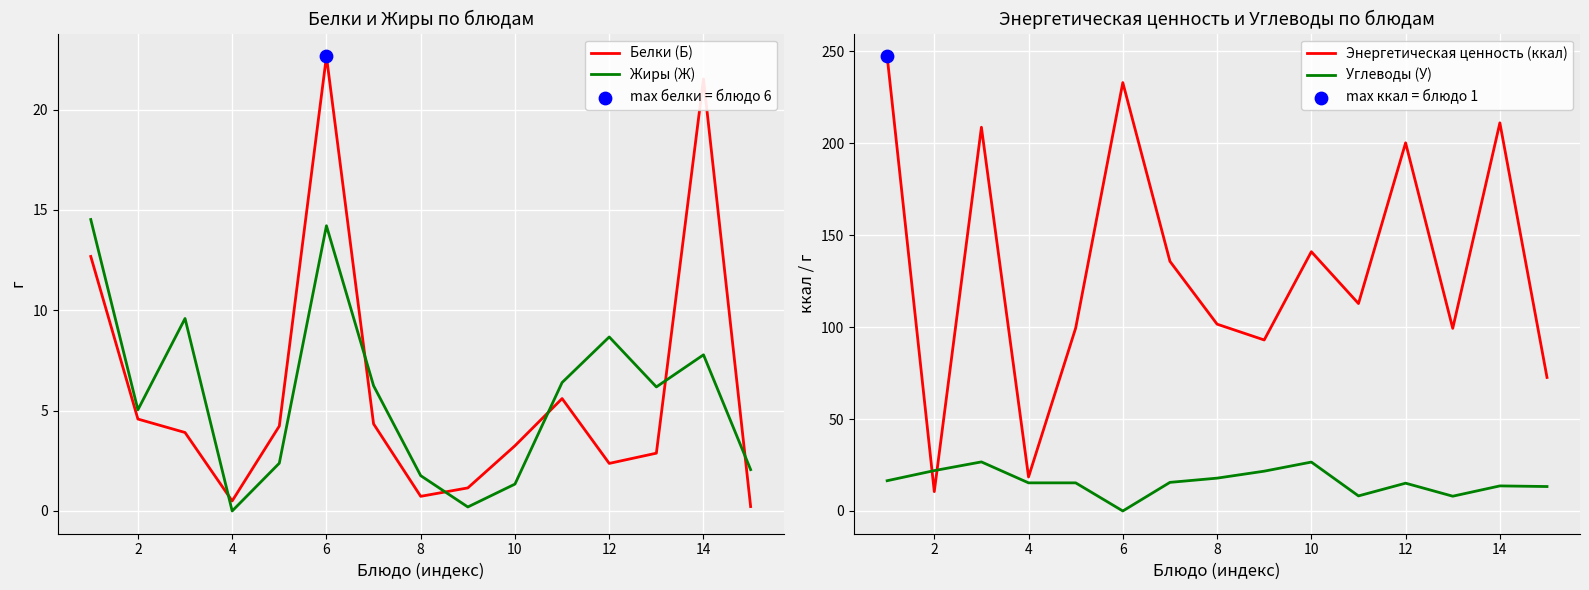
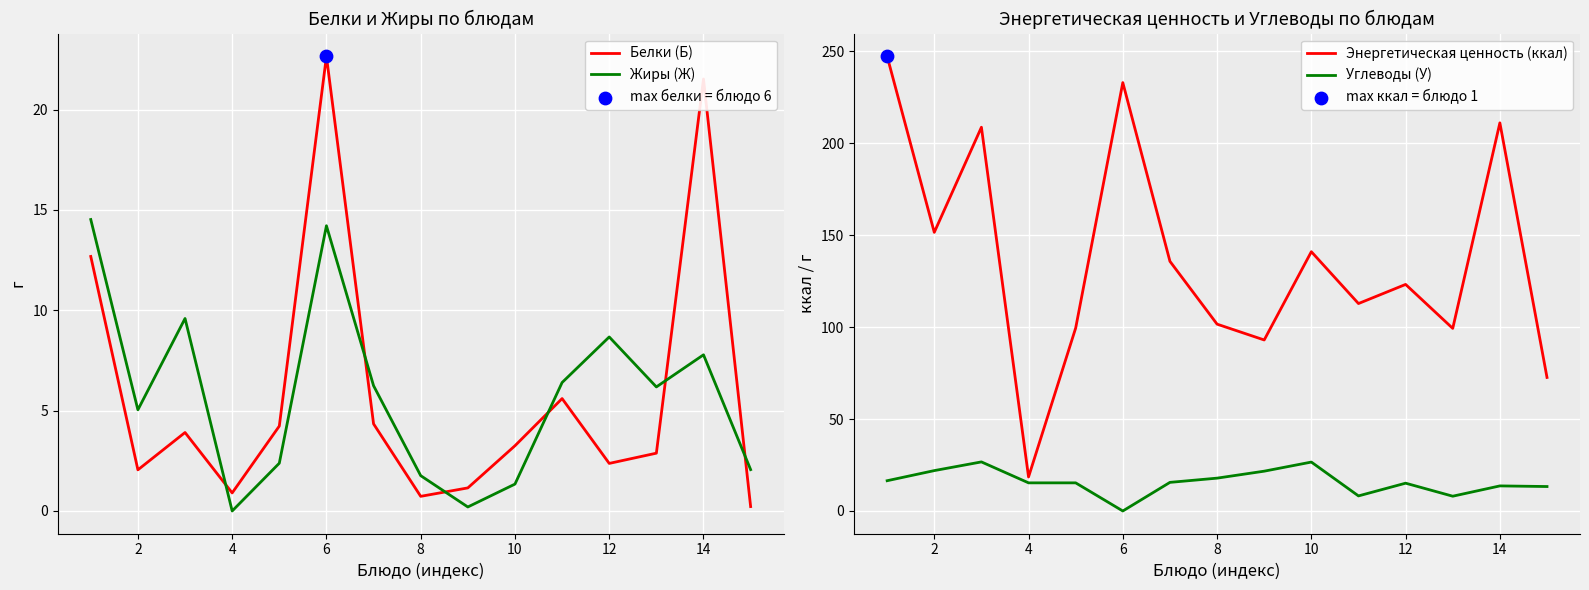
  {
    "Белки и Жиры по блюдам": {
      "Белки (Б)": {
-       "2": 4.6,
-       "4": 0.5,
+       "2": 2.1,
+       "4": 0.9,
        "8": 0.7,
        "10": 3.3,
        "12": 2.4
      },
      "Жиры (Ж)": {
        "2": 5.0,
        "4": 0.0,
        "6": 14.2,
        "8": 1.8,
        "10": 1.3,
        "12": 8.7,
        "14": 7.8
      }
    },
    "Энергетическая ценность и Углеводы по блюдам": {
      "Энергетическая ценность (ккал)": {
-       "2": 11,
+       "2": 152,
        "4": 19,
        "6": 233,
        "8": 102,
        "10": 141,
-       "12": 200,
+       "12": 123,
        "14": 211
      },
      "Углеводы (У)": {
        "2": 22,
        "4": 15,
        "6": 0,
        "8": 18,
        "10": 27,
        "12": 15,
        "14": 14
      }
    }
  }
